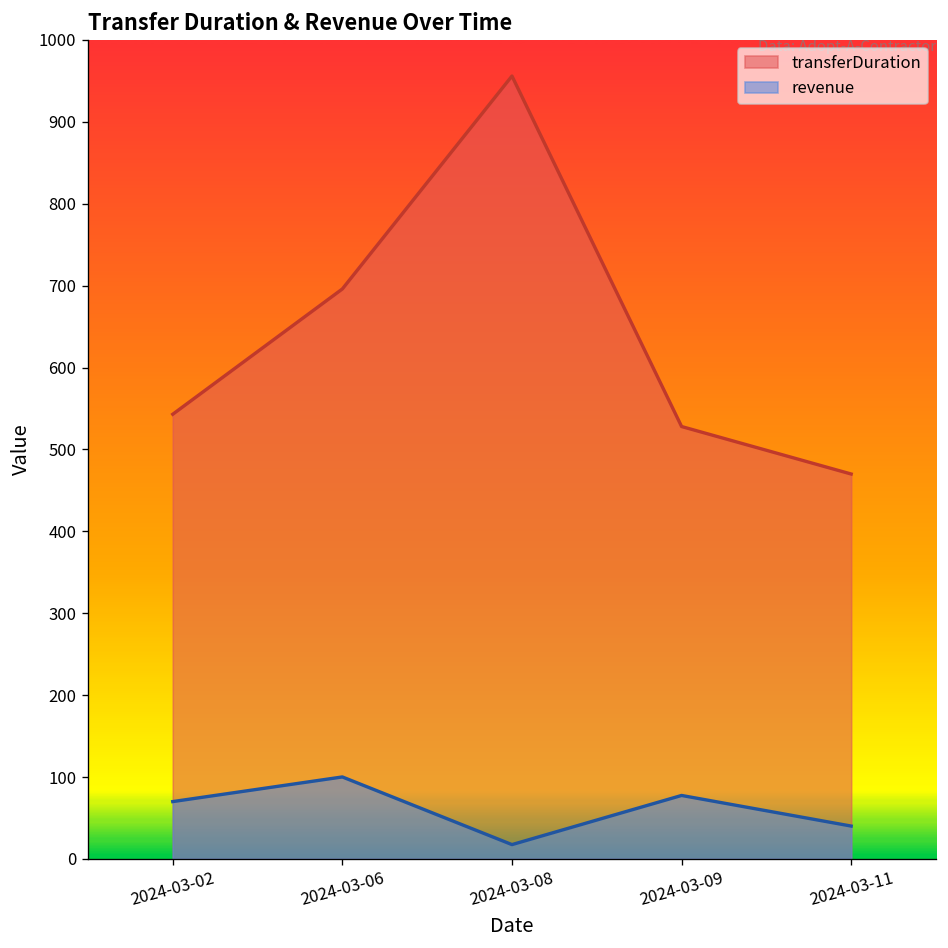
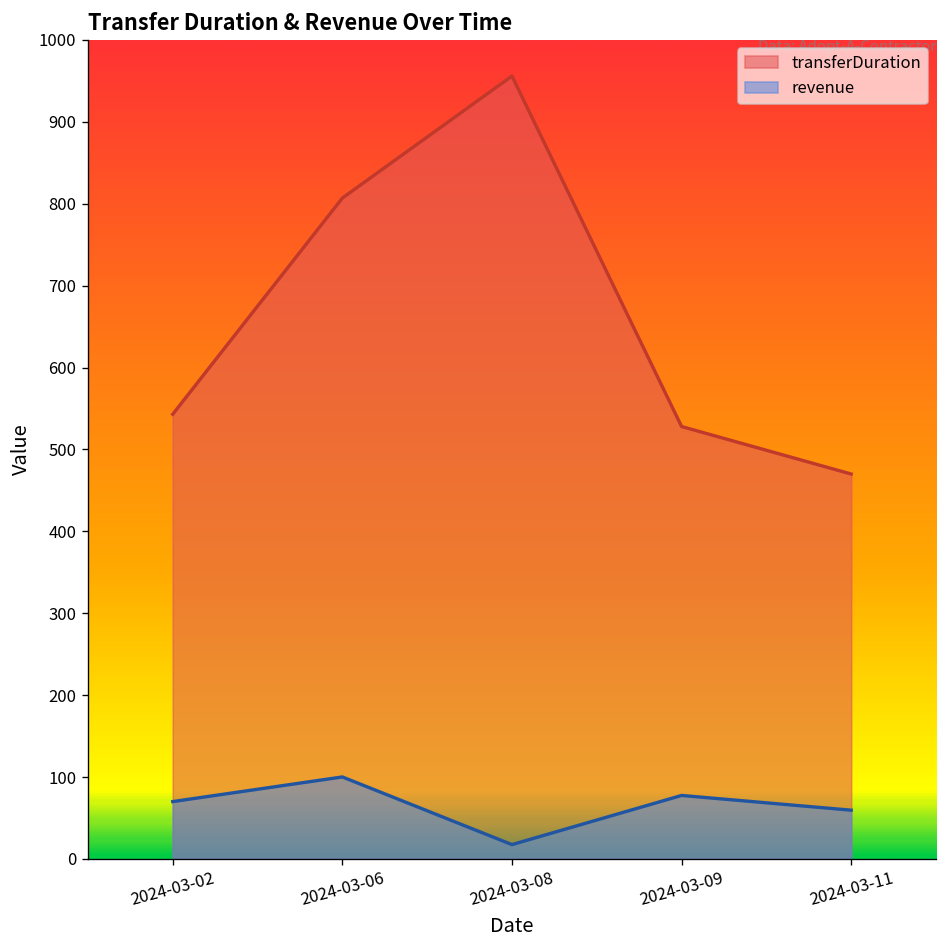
  {
    "transferDuration": {
      "2024-03-02": 540,
-     "2024-03-06": 700,
+     "2024-03-06": 810,
      "2024-03-08": 960,
      "2024-03-09": 530,
      "2024-03-11": 470
    },
    "revenue": {
      "2024-03-02": 70,
      "2024-03-06": 100,
      "2024-03-08": 20,
      "2024-03-09": 80,
-     "2024-03-11": 40
+     "2024-03-11": 60
    }
  }
